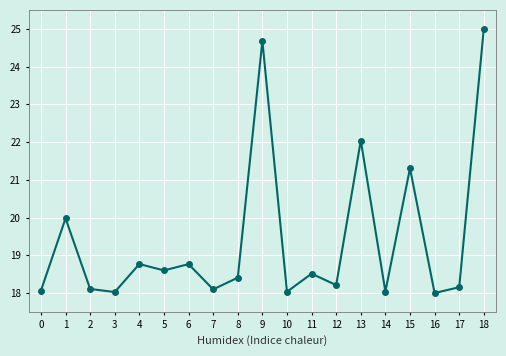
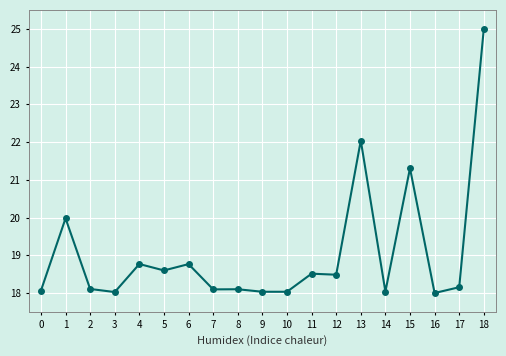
  {
    "0": 18.1,
    "1": 20.0,
    "2": 18.1,
    "3": 18.0,
    "4": 18.8,
    "5": 18.6,
    "6": 18.8,
    "7": 18.1,
-   "8": 18.4,
-   "9": 24.7,
+   "8": 18.1,
+   "9": 18.0,
    "10": 18.0,
    "11": 18.5,
-   "12": 18.2,
+   "12": 18.5,
    "13": 22.0,
    "14": 18.0,
    "15": 21.3,
    "16": 18.0,
    "17": 18.2,
    "18": 25.0
  }
